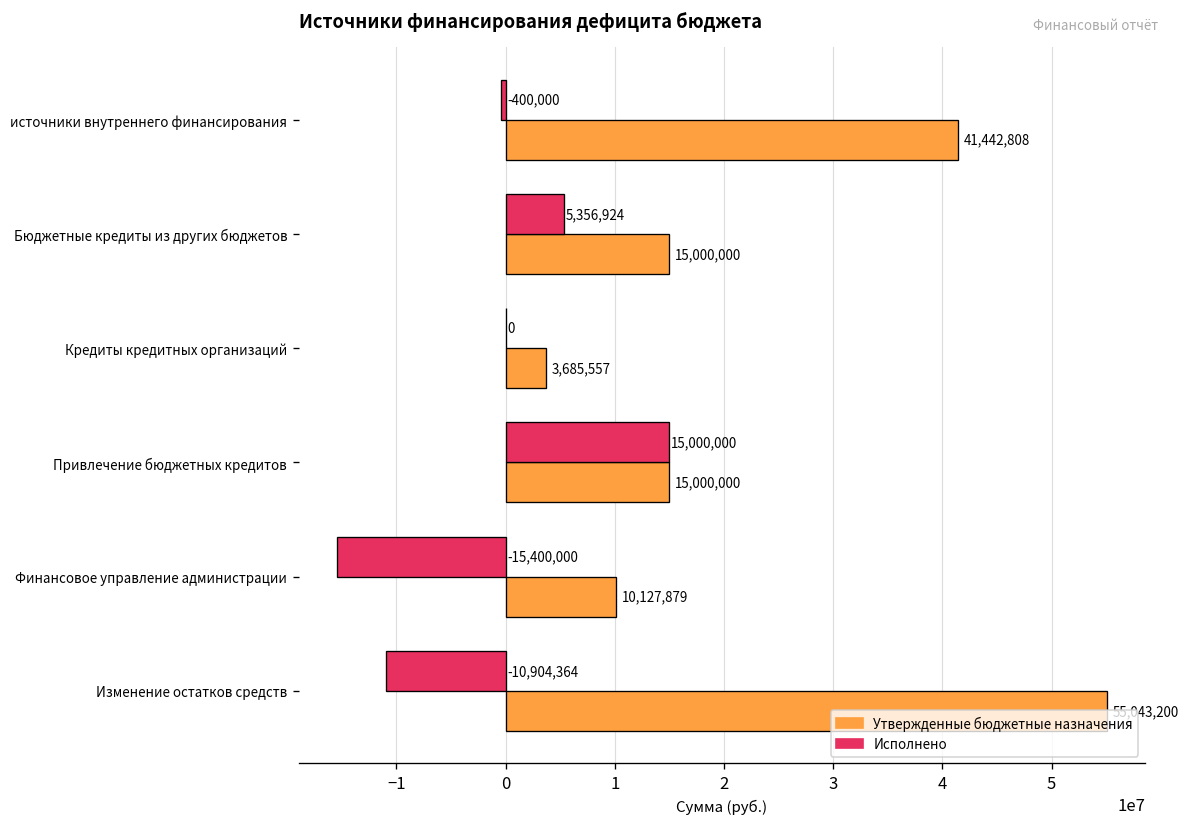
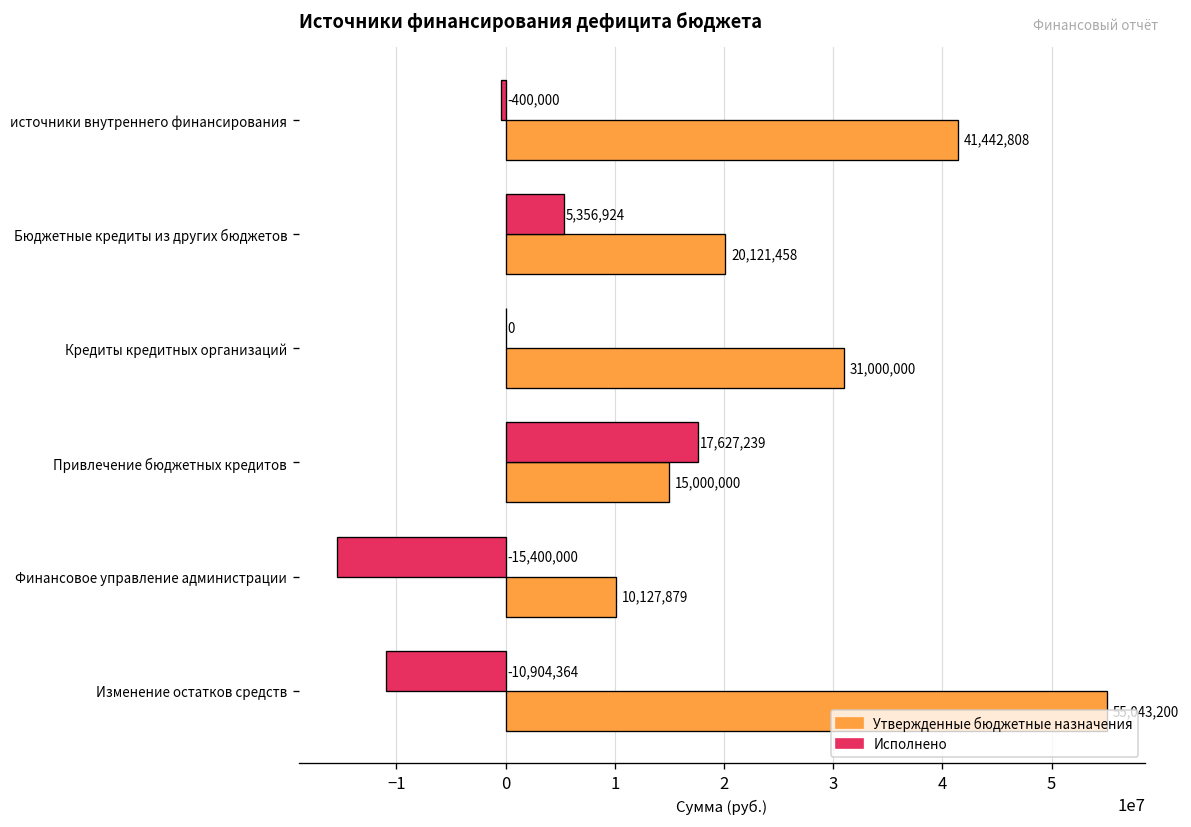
  {
    "Утвержденные бюджетные назначения": {
      "источники внутреннего финансирования": "41,442,808",
-     "Бюджетные кредиты из других бюджетов": "15,000,000",
-     "Кредиты кредитных организаций": "3,685,557",
+     "Бюджетные кредиты из других бюджетов": "20,121,458",
+     "Кредиты кредитных организаций": "31,000,000",
      "Привлечение бюджетных кредитов": "15,000,000",
      "Финансовое управление администрации": "10,127,879"
    },
    "Исполнено": {
      "источники внутреннего финансирования": "-400,000",
      "Бюджетные кредиты из других бюджетов": "5,356,924",
      "Кредиты кредитных организаций": "0",
-     "Привлечение бюджетных кредитов": "15,000,000"
+     "Привлечение бюджетных кредитов": "17,627,239"
    }
  }
